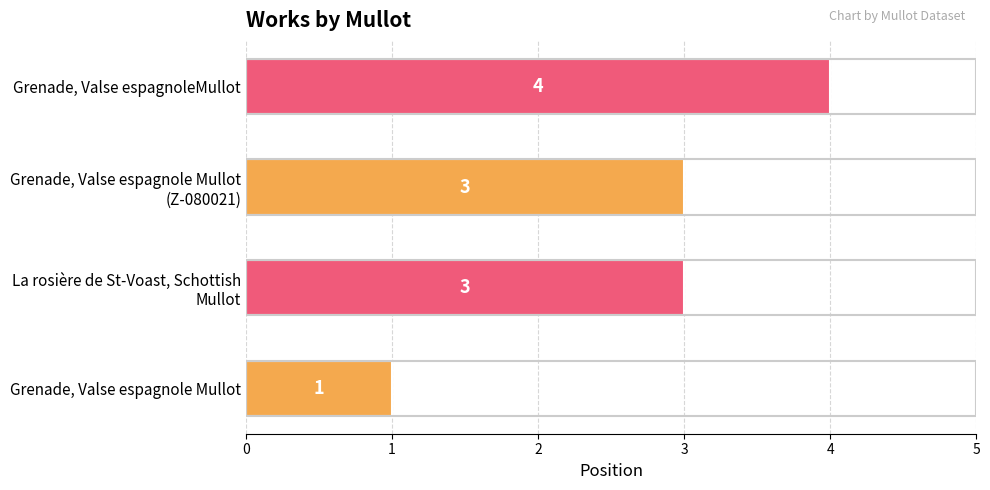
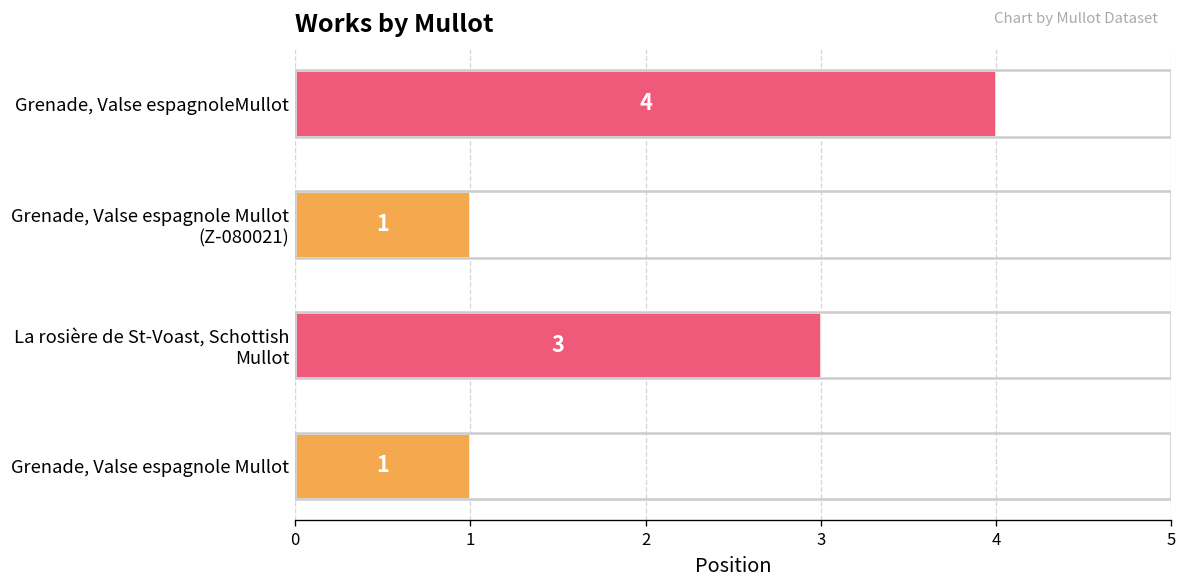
  {
    "Grenade, Valse espagnoleMullot": 4,
-   "Grenade, Valse espagnole Mullot (Z-080021)": 3,
+   "Grenade, Valse espagnole Mullot (Z-080021)": 1,
    "La rosière de St-Voast, Schottish Mullot": 3,
    "Grenade, Valse espagnole Mullot": 1
  }
